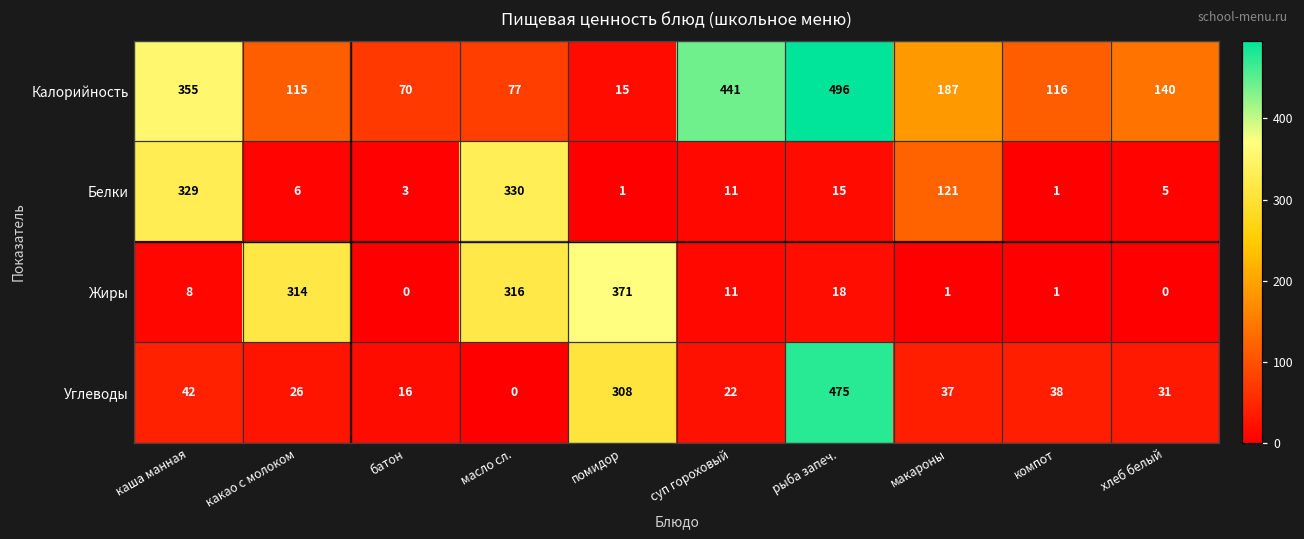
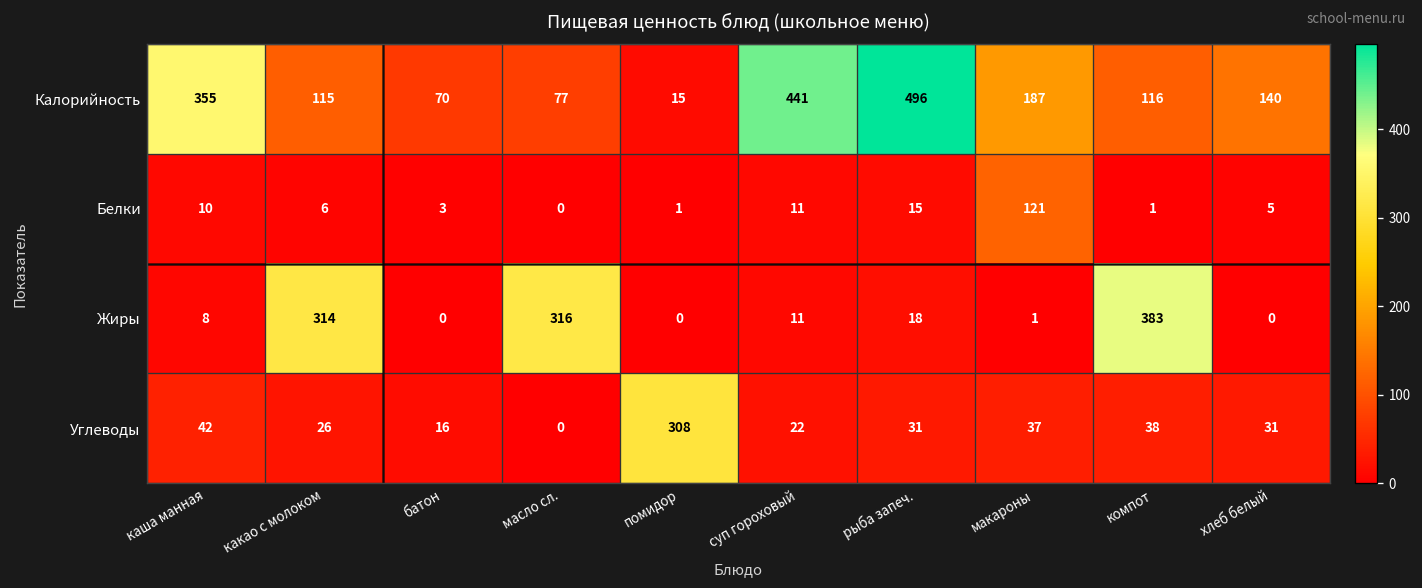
  {
    "Калорийность": {
      "каша манная": 355,
      "какао с молоком": 115,
      "батон": 70,
      "масло сл.": 77,
      "помидор": 15,
      "суп гороховый": 441,
      "рыба запеч.": 496,
      "макароны": 187,
      "компот": 116,
      "хлеб белый": 140
    },
    "Белки": {
-     "каша манная": 329,
+     "каша манная": 10,
      "какао с молоком": 6,
      "батон": 3,
-     "масло сл.": 330,
+     "масло сл.": 0,
      "помидор": 1,
      "суп гороховый": 11,
      "рыба запеч.": 15,
      "макароны": 121,
      "компот": 1,
      "хлеб белый": 5
    },
    "Жиры": {
      "каша манная": 8,
      "какао с молоком": 314,
      "батон": 0,
      "масло сл.": 316,
-     "помидор": 371,
+     "помидор": 0,
      "суп гороховый": 11,
      "рыба запеч.": 18,
      "макароны": 1,
-     "компот": 1,
+     "компот": 383,
      "хлеб белый": 0
    },
    "Углеводы": {
      "каша манная": 42,
      "какао с молоком": 26,
      "батон": 16,
      "масло сл.": 0,
      "помидор": 308,
      "суп гороховый": 22,
-     "рыба запеч.": 475,
+     "рыба запеч.": 31,
      "макароны": 37,
      "компот": 38,
      "хлеб белый": 31
    }
  }
